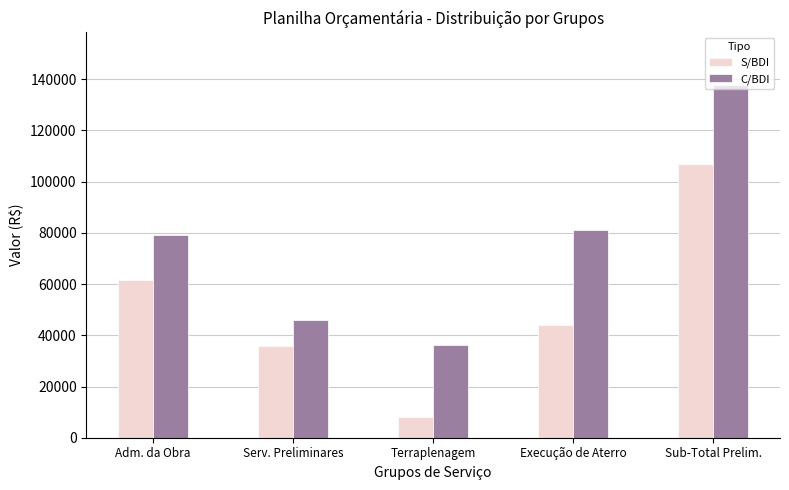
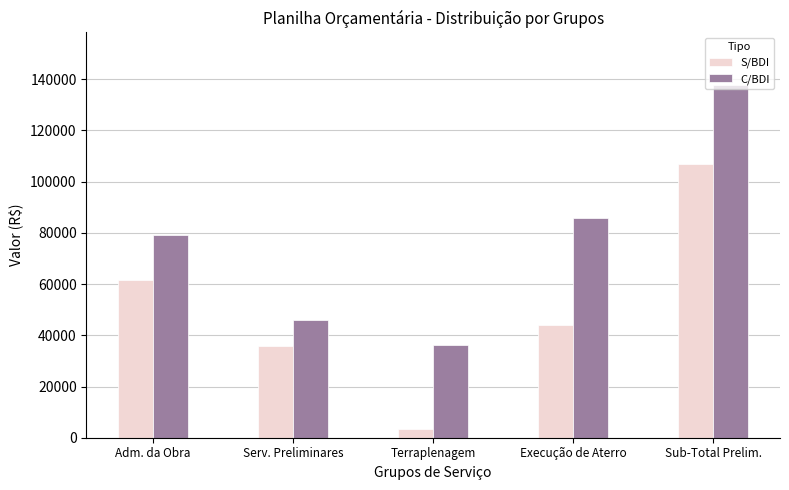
  {
    "S/BDI": {
      "Adm. da Obra": 61000,
      "Serv. Preliminares": 36000,
-     "Terraplenagem": 8000,
+     "Terraplenagem": 3000,
      "Execução de Aterro": 44000,
      "Sub-Total Prelim.": 107000
    },
    "C/BDI": {
      "Adm. da Obra": 79000,
      "Serv. Preliminares": 46000,
      "Terraplenagem": 36000,
-     "Execução de Aterro": 81000
+     "Execução de Aterro": 86000
    }
  }
